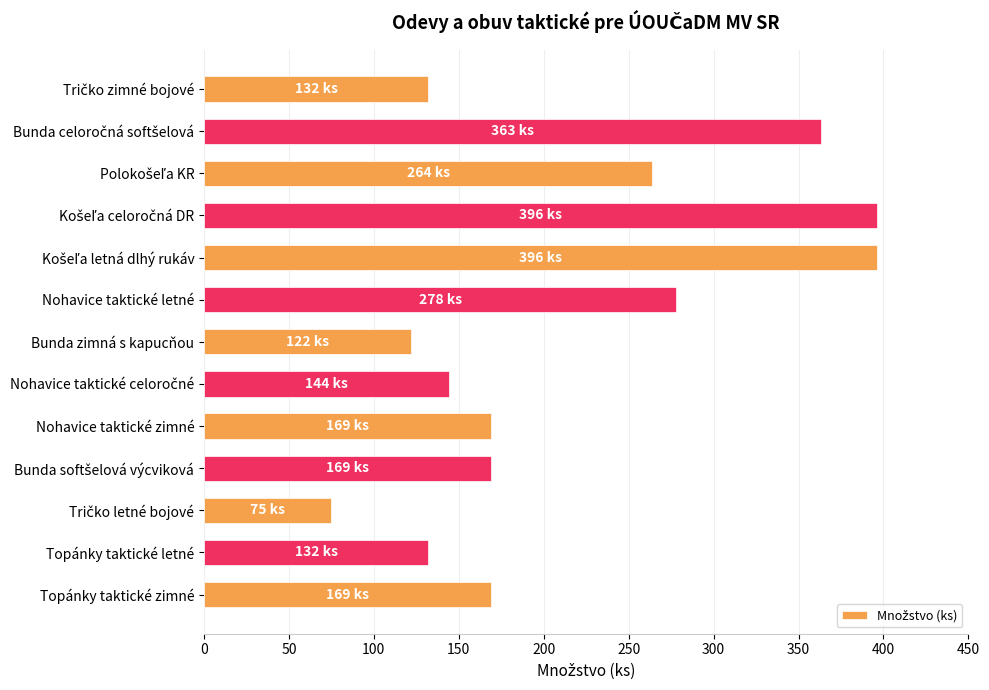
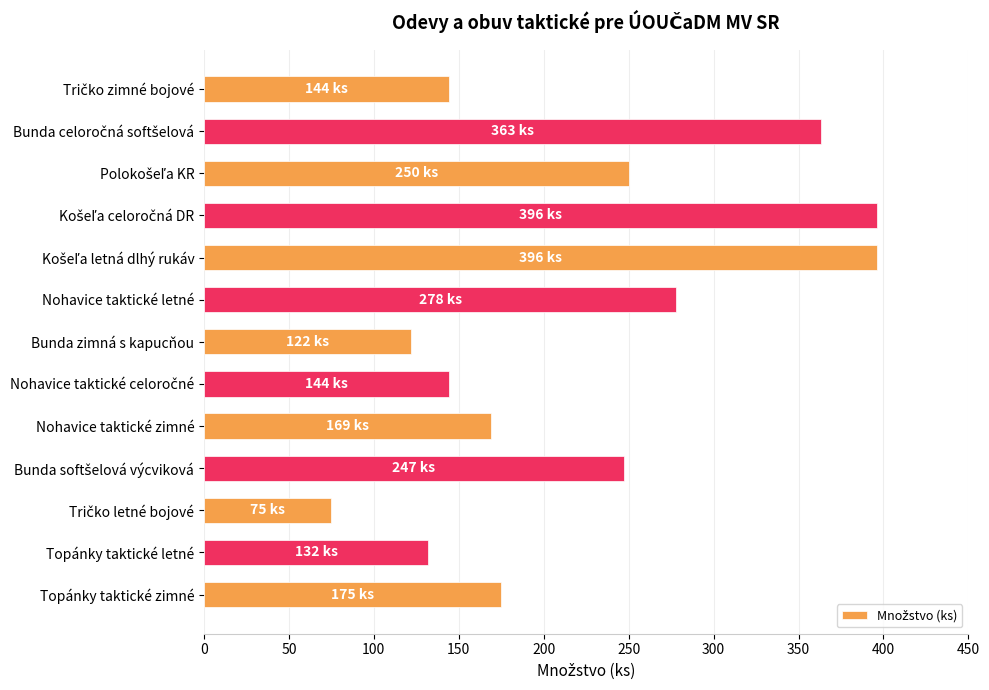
  {
-   "Tričko zimné bojové": 132,
+   "Tričko zimné bojové": 144,
    "Bunda celoročná softšelová": 363,
-   "Polokošeľa KR": 264,
+   "Polokošeľa KR": 250,
    "Košeľa celoročná DR": 396,
    "Košeľa letná dlhý rukáv": 396,
    "Nohavice taktické letné": 278,
    "Bunda zimná s kapucňou": 122,
    "Nohavice taktické celoročné": 144,
    "Nohavice taktické zimné": 169,
-   "Bunda softšelová výcviková": 169,
+   "Bunda softšelová výcviková": 247,
    "Tričko letné bojové": 75,
    "Topánky taktické letné": 132,
-   "Topánky taktické zimné": 169
+   "Topánky taktické zimné": 175
  }
